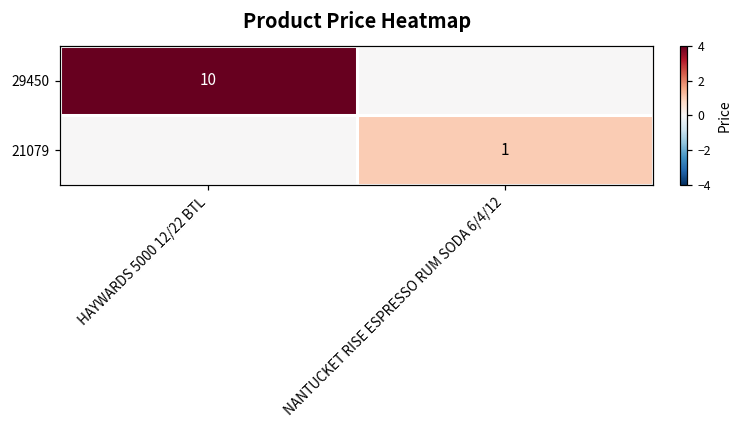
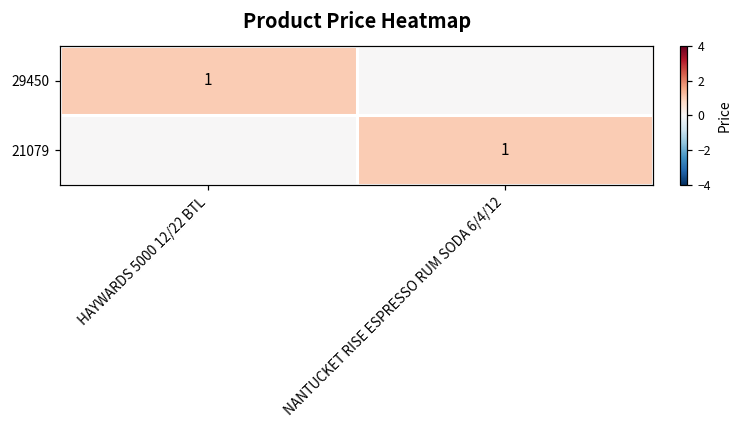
  {
    "29450": {
-     "HAYWARDS 5000 12/22 BTL": 10
+     "HAYWARDS 5000 12/22 BTL": 1
    },
    "21079": {
      "NANTUCKET RISE ESPRESSO RUM SODA 6/4/12": 1
    }
  }
